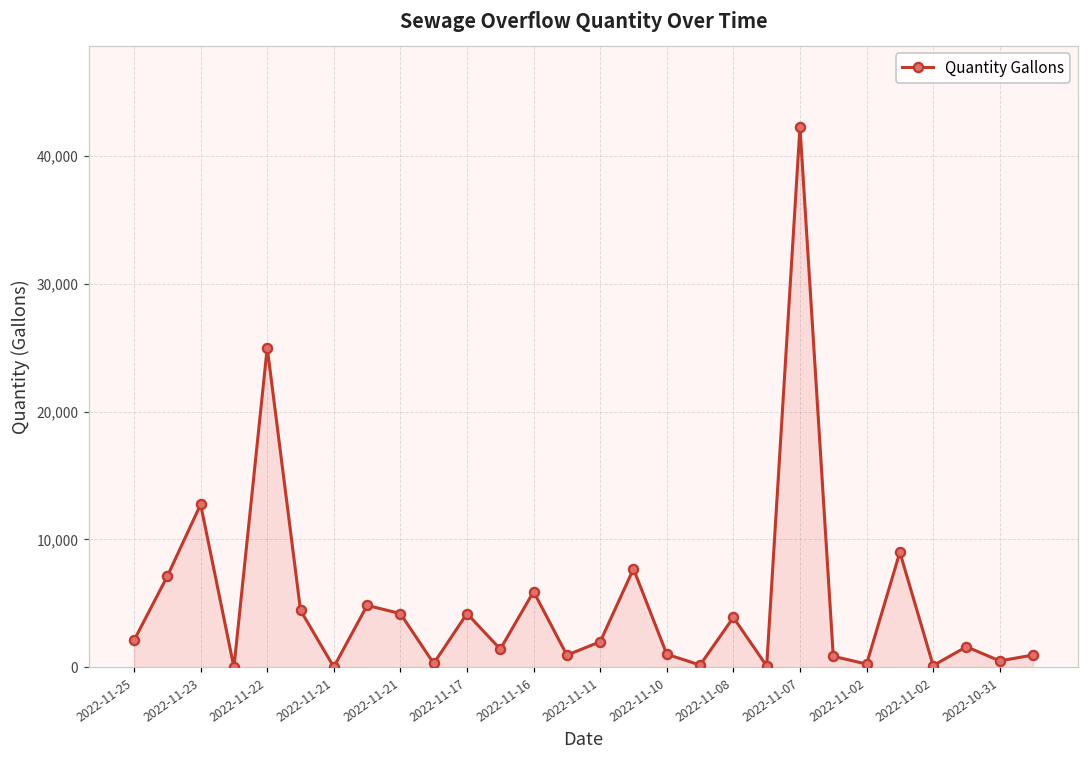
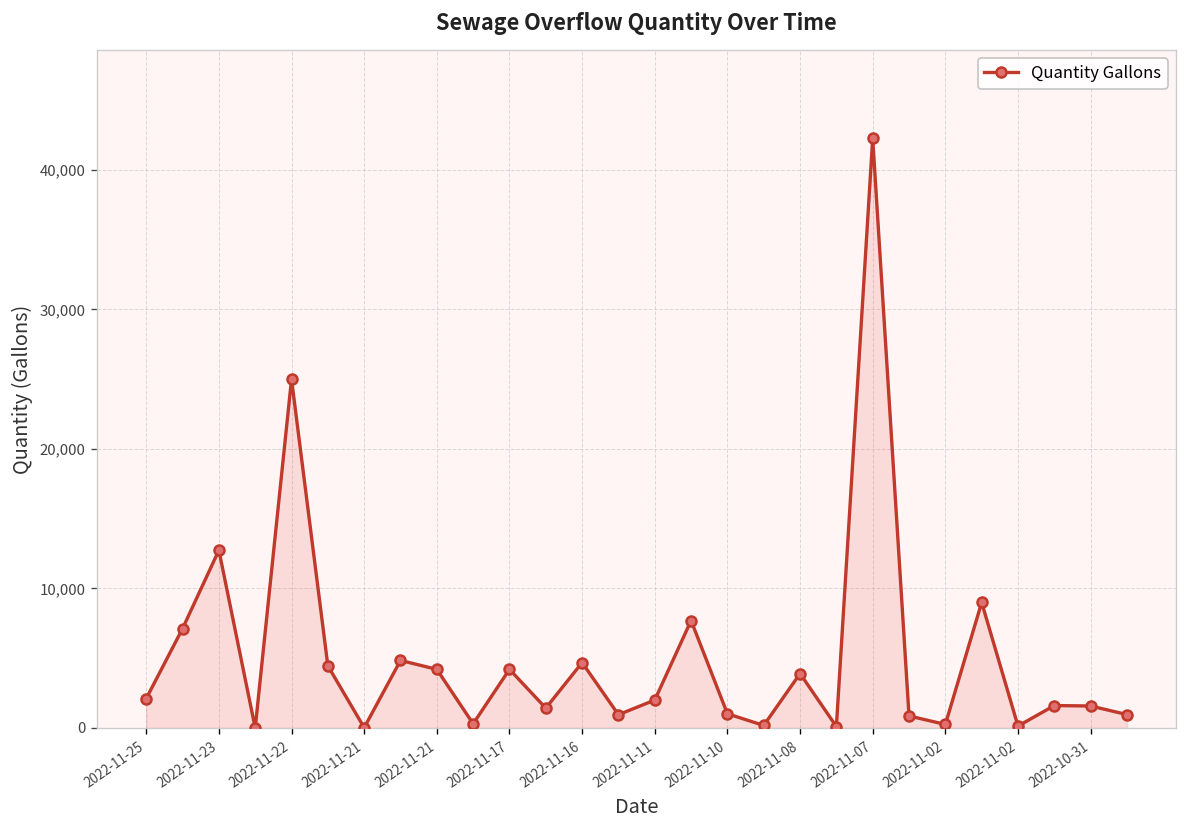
  {
    "2022-11-25": "2,100",
-   "2022-11-16": "5,900",
+   "2022-11-16": "4,700",
    "2022-11-10": "1,000",
    "2022-11-08": "3,900",
-   "2022-10-31": "500"
+   "2022-10-31": "1,600"
  }
